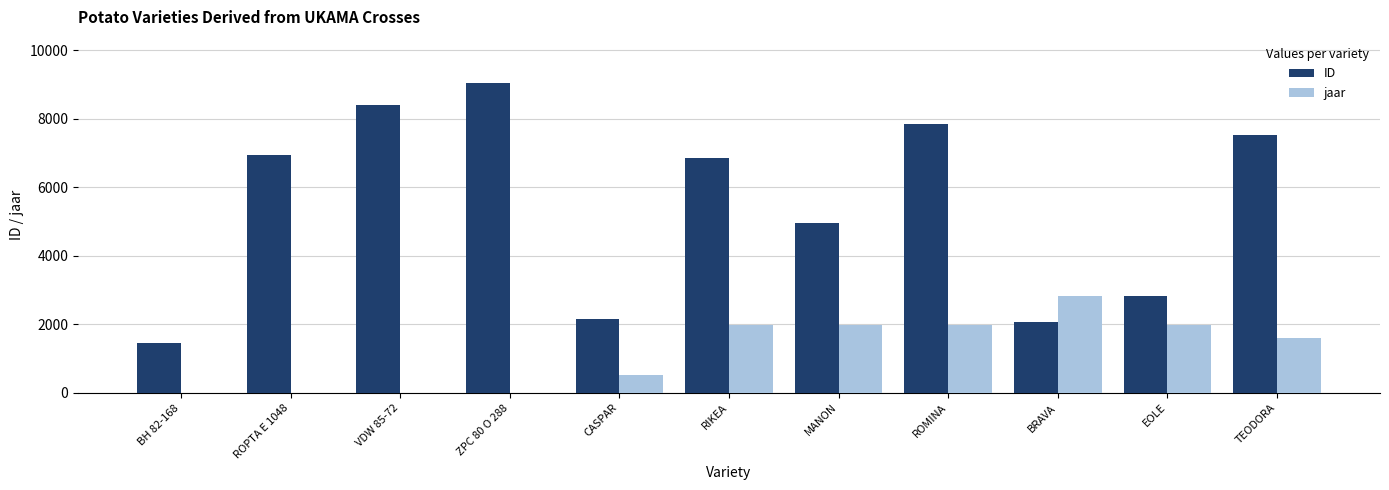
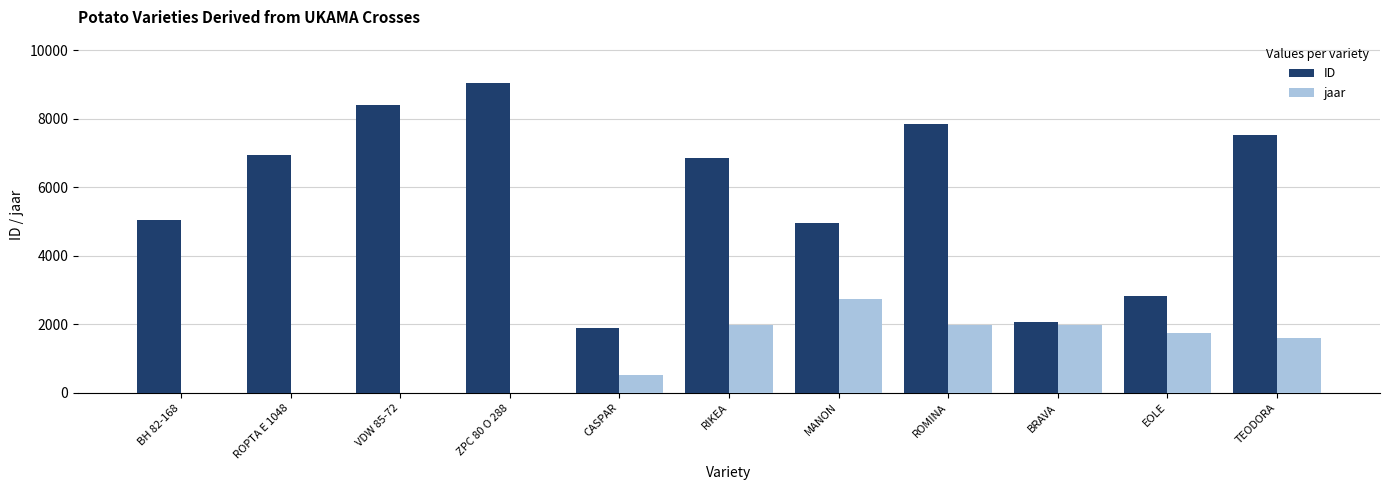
  {
    "ID": {
-     "BH 82-168": 1500,
+     "BH 82-168": 5100,
      "ROPTA E 1048": 6900,
      "VDW 85-72": 8400,
      "ZPC 80 O 288": 9000,
-     "CASPAR": 2200,
+     "CASPAR": 1900,
      "RIKEA": 6900,
      "MANON": 5000,
      "ROMINA": 7900,
      "BRAVA": 2100,
      "EOLE": 2800,
      "TEODORA": 7500
    },
    "jaar": {
      "BH 82-168": 0,
      "ROPTA E 1048": 0,
      "VDW 85-72": 0,
      "ZPC 80 O 288": 0,
      "CASPAR": 500,
      "RIKEA": 2000,
-     "MANON": 2000,
+     "MANON": 2700,
      "ROMINA": 2000,
-     "BRAVA": 2800,
-     "EOLE": 2000,
+     "BRAVA": 2000,
+     "EOLE": 1800,
      "TEODORA": 1600
    }
  }
